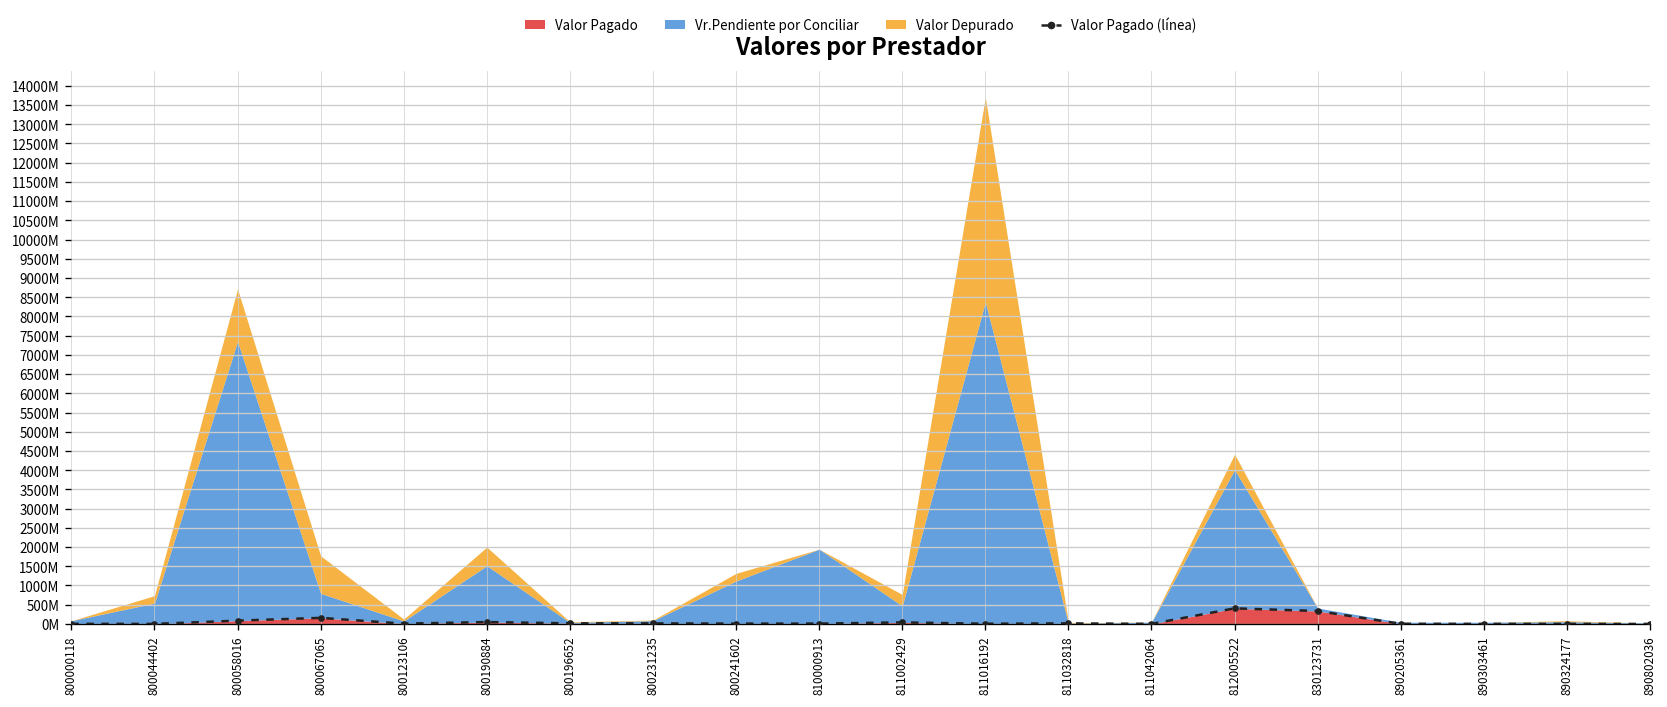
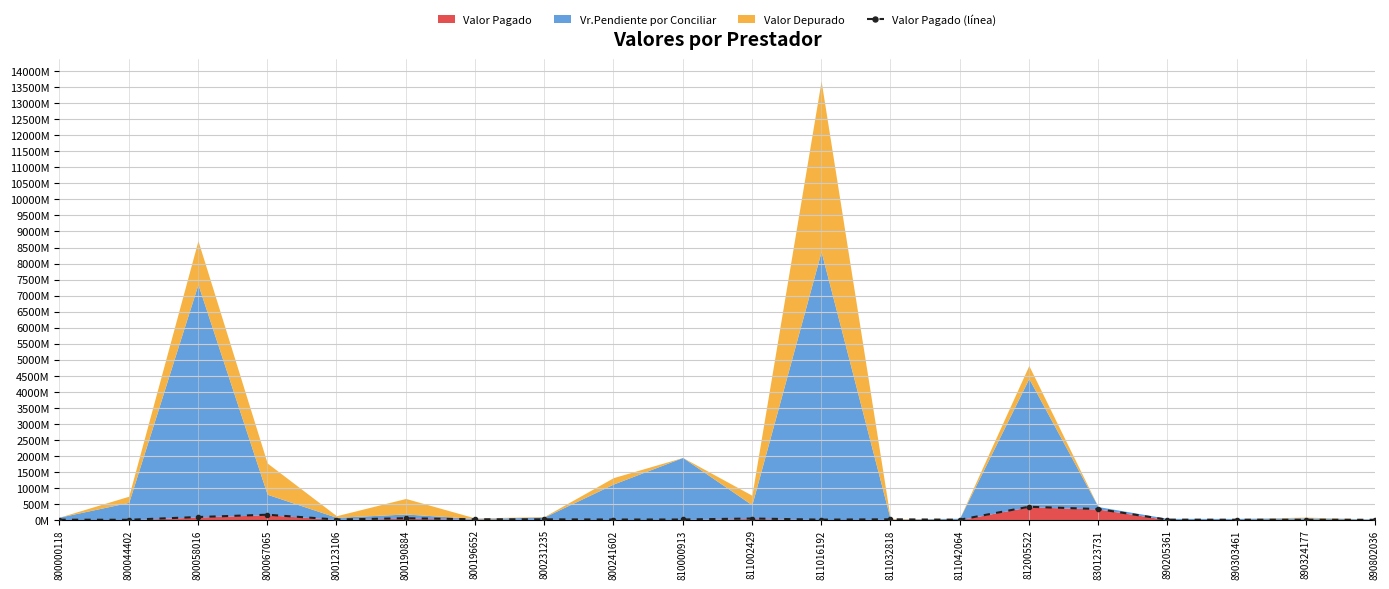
  {
    "Valor Pagado": {
      "800000118": 0,
      "800044402": 0,
      "800058016": 100000000,
      "800067065": 200000000,
      "800190884": 0,
      "800241602": 0,
      "810000913": 0,
      "811002429": 0,
      "811016192": 0,
      "812005522": 400000000
    },
    "Vr.Pendiente por Conciliar": {
      "800044402": 500000000,
      "800058016": 7300000000,
      "800067065": 600000000,
-     "800190884": 1500000000,
+     "800190884": 100000000,
      "800241602": 1100000000,
      "811002429": 400000000,
      "811016192": 8400000000,
-     "812005522": 3600000000
+     "812005522": 4000000000
    },
    "Valor Depurado": {
      "800044402": 200000000,
      "800058016": 1400000000,
      "800067065": 1000000000,
      "800190884": 500000000,
      "800241602": 200000000,
      "811002429": 300000000,
      "811016192": 5300000000,
      "812005522": 400000000
    }
  }
